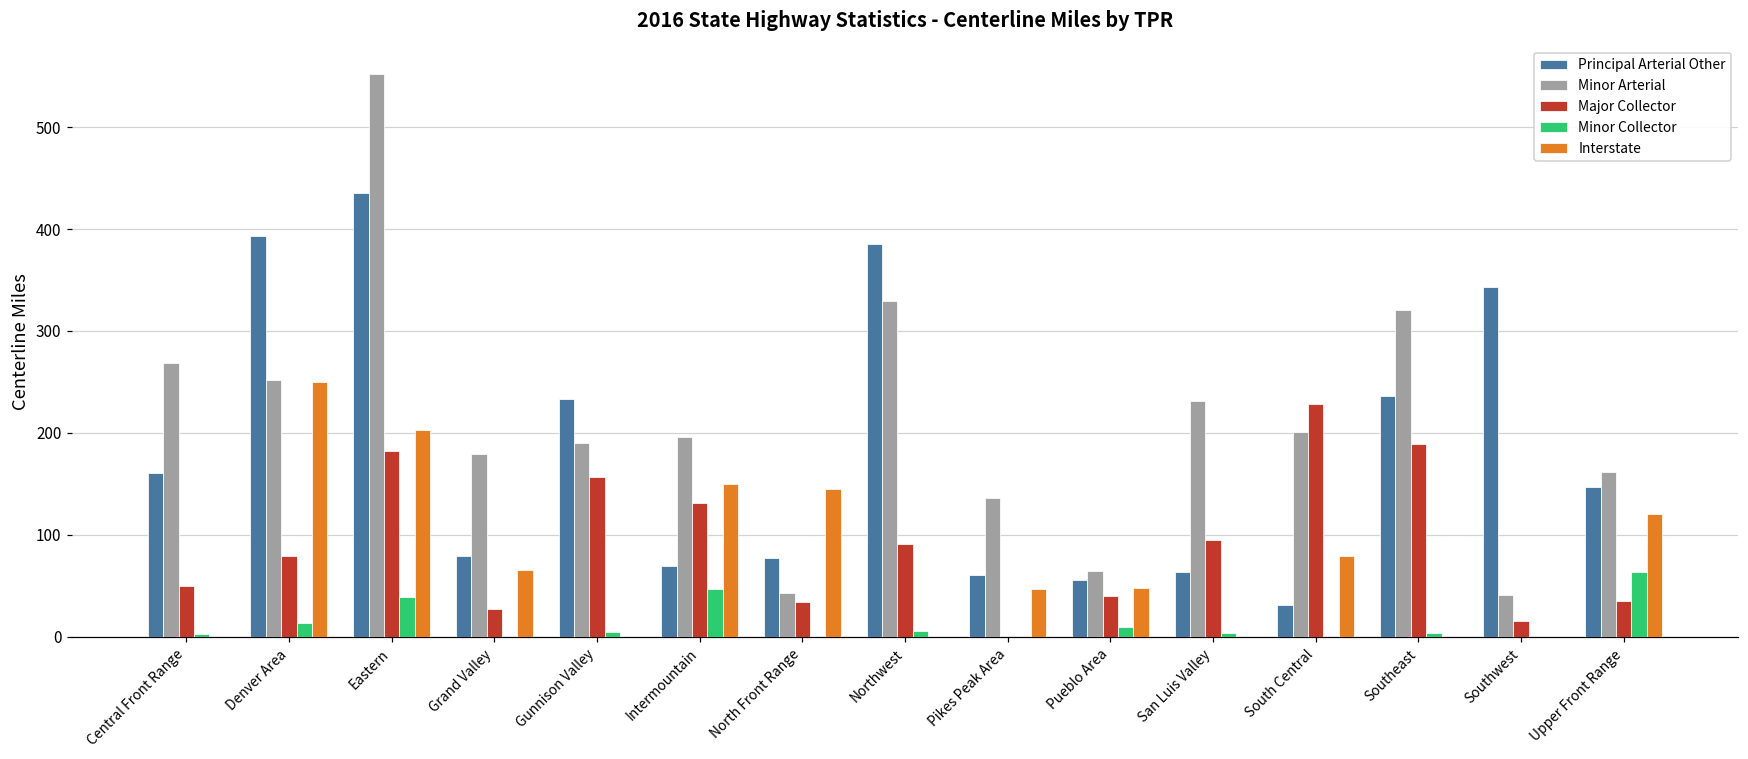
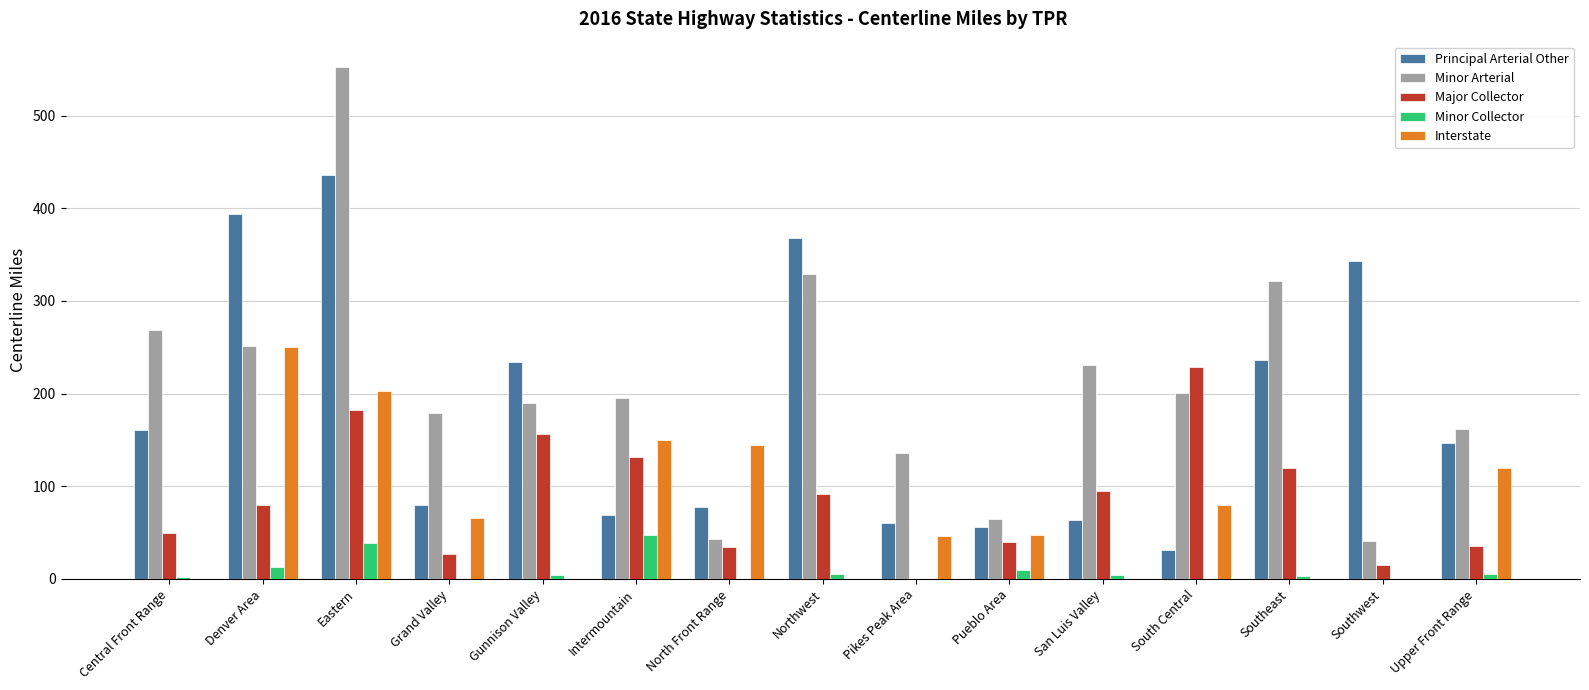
  {
    "Principal Arterial Other": {
      "Central Front Range": 160,
      "Denver Area": 390,
      "Eastern": 440,
      "Grand Valley": 80,
      "Gunnison Valley": 230,
      "Intermountain": 70,
      "North Front Range": 80,
-     "Northwest": 390,
+     "Northwest": 370,
      "Pikes Peak Area": 60,
      "Pueblo Area": 60,
      "San Luis Valley": 60,
      "South Central": 30,
      "Southeast": 240,
      "Southwest": 340,
      "Upper Front Range": 150
    },
    "Minor Arterial": {
      "Central Front Range": 270,
      "Denver Area": 250,
      "Eastern": 550,
      "Grand Valley": 180,
      "Gunnison Valley": 190,
      "Intermountain": 200,
      "North Front Range": 40,
      "Northwest": 330,
      "Pikes Peak Area": 140,
      "Pueblo Area": 60,
      "San Luis Valley": 230,
      "South Central": 200,
      "Southeast": 320,
      "Southwest": 40,
      "Upper Front Range": 160
    },
    "Major Collector": {
      "Central Front Range": 50,
      "Denver Area": 80,
      "Eastern": 180,
      "Grand Valley": 30,
      "Gunnison Valley": 160,
      "Intermountain": 130,
      "North Front Range": 30,
      "Northwest": 90,
      "Pikes Peak Area": 0,
      "Pueblo Area": 40,
      "San Luis Valley": 90,
      "South Central": 230,
-     "Southeast": 190,
+     "Southeast": 120,
      "Southwest": 20,
      "Upper Front Range": 40
    },
    "Minor Collector": {
      "Denver Area": 10,
      "Eastern": 40,
      "Grand Valley": 0,
      "Gunnison Valley": 0,
      "Intermountain": 50,
      "North Front Range": 0,
      "Northwest": 10,
      "Pikes Peak Area": 0,
      "Pueblo Area": 10,
      "San Luis Valley": 0,
      "South Central": 0,
      "Southeast": 0,
      "Southwest": 0,
-     "Upper Front Range": 60
+     "Upper Front Range": 10
    },
    "Interstate": {
      "Central Front Range": 0,
      "Denver Area": 250,
      "Eastern": 200,
      "Grand Valley": 70,
      "Gunnison Valley": 0,
      "Intermountain": 150,
      "North Front Range": 140,
      "Northwest": 0,
      "Pikes Peak Area": 50,
      "Pueblo Area": 50,
      "San Luis Valley": 0,
      "South Central": 80,
      "Southeast": 0,
      "Southwest": 0,
      "Upper Front Range": 120
    }
  }
